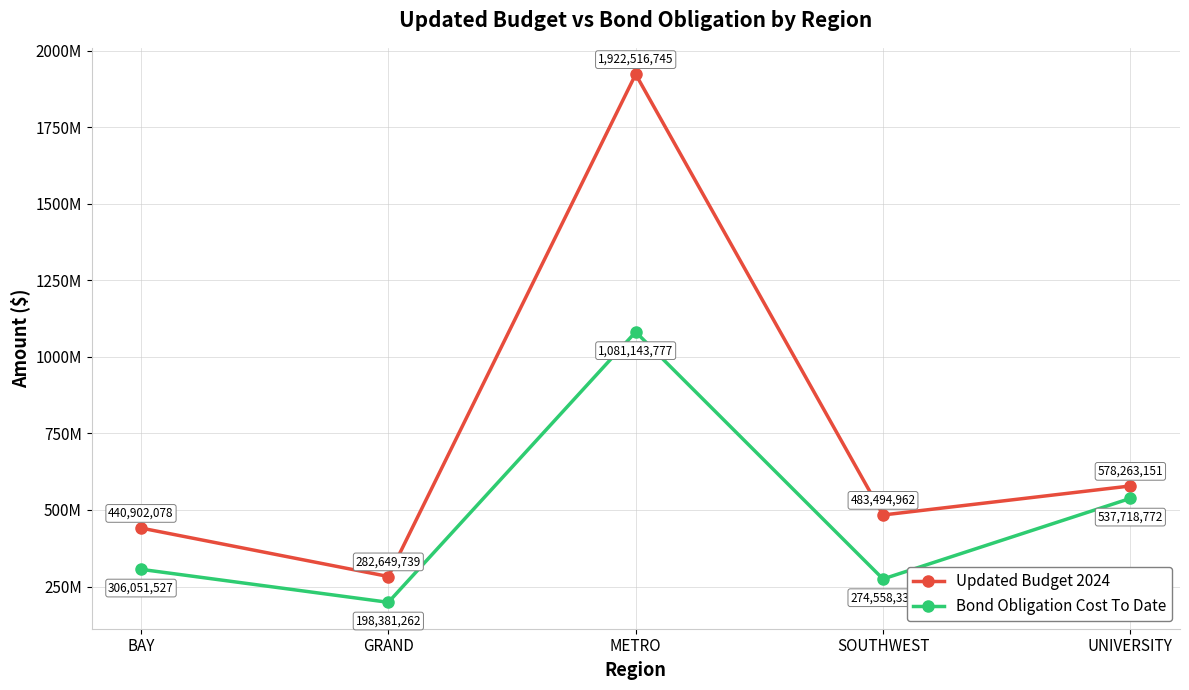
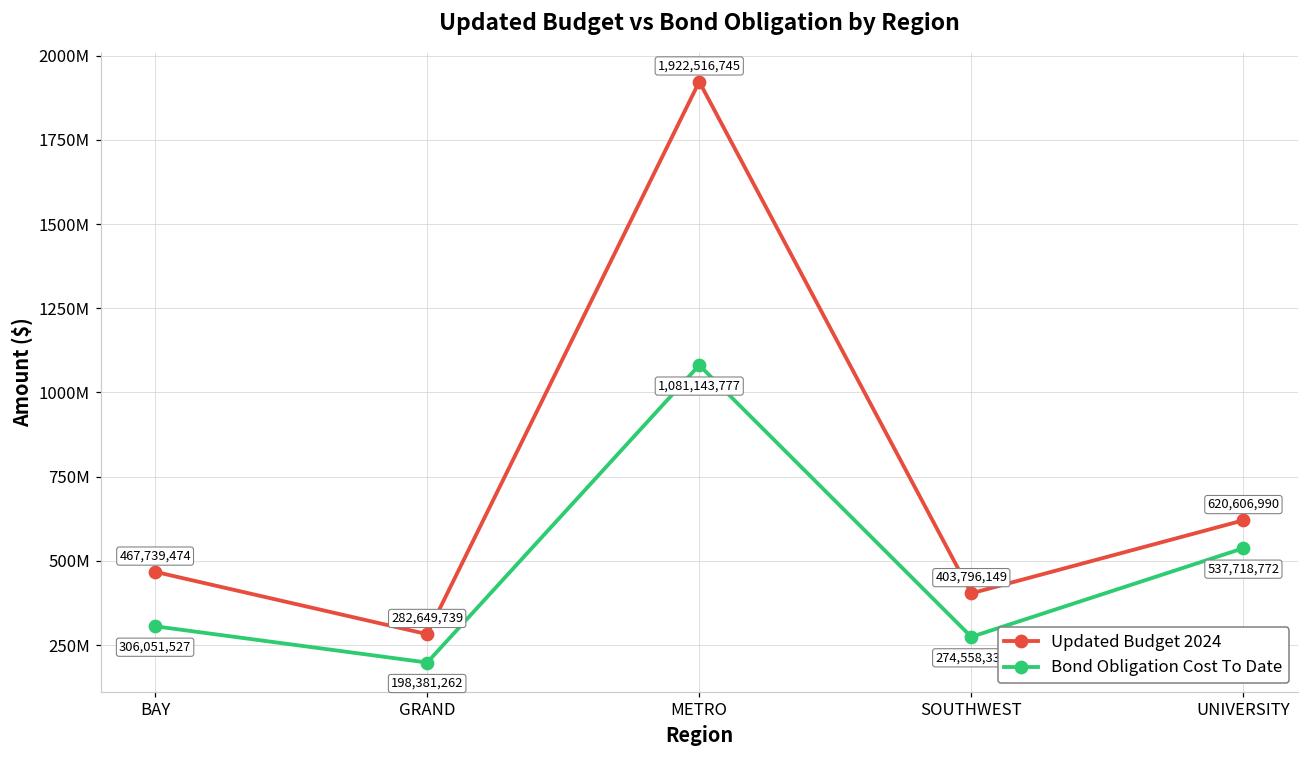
  {
    "Updated Budget 2024": {
-     "BAY": "440,902,078",
-     "SOUTHWEST": "483,494,962",
-     "UNIVERSITY": "578,263,151"
+     "BAY": "467,739,474",
+     "SOUTHWEST": "403,796,149",
+     "UNIVERSITY": "620,606,990"
    }
  }
